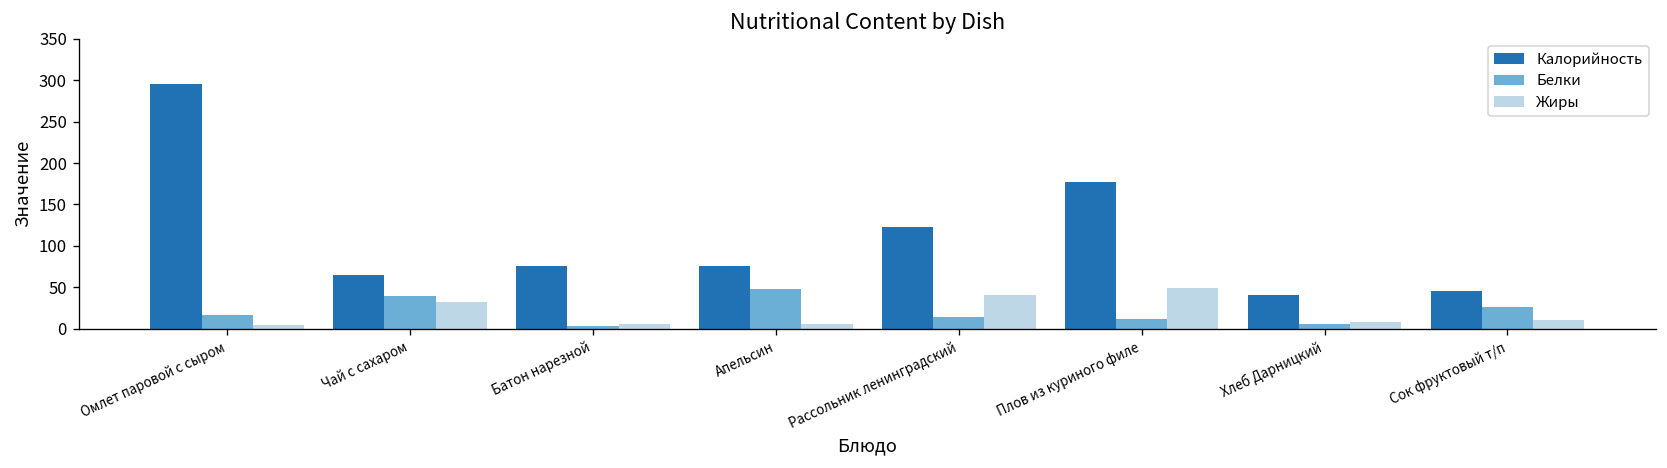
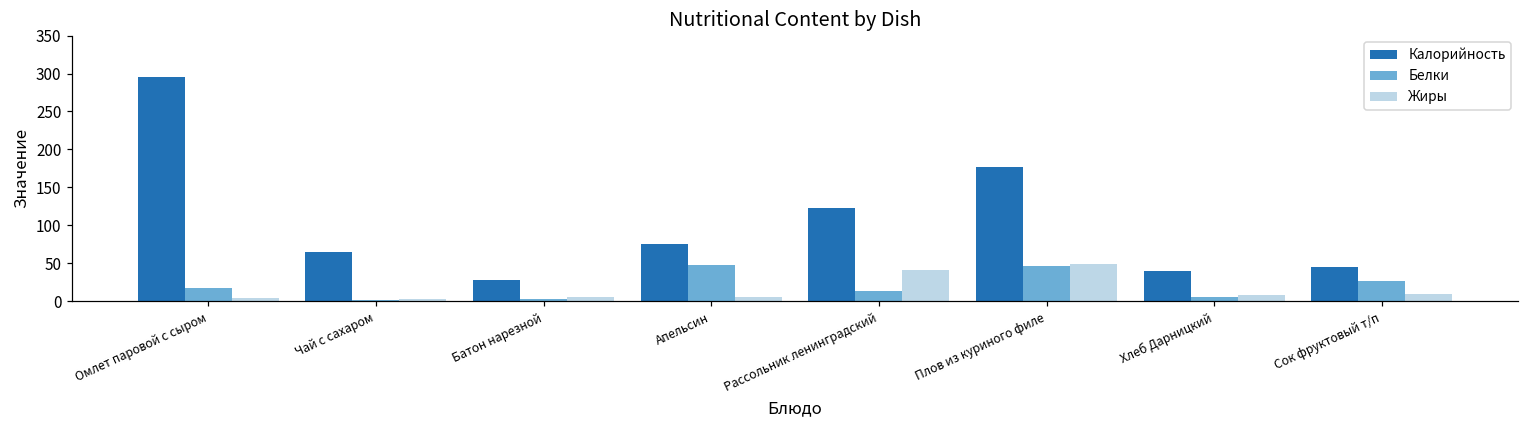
  {
    "Калорийность": {
      "Омлет паровой с сыром": 300,
      "Чай с сахаром": 70,
-     "Батон нарезной": 80,
+     "Батон нарезной": 30,
      "Апельсин": 80,
      "Рассольник ленинградский": 120,
      "Плов из куриного филе": 180,
      "Хлеб Дарницкий": 40,
      "Сок фруктовый т/п": 50
    },
    "Белки": {
      "Омлет паровой с сыром": 20,
-     "Чай с сахаром": 40,
+     "Чай с сахаром": 0,
      "Апельсин": 50,
      "Рассольник ленинградский": 10,
-     "Плов из куриного филе": 10,
+     "Плов из куриного филе": 50,
      "Хлеб Дарницкий": 10,
      "Сок фруктовый т/п": 30
    },
    "Жиры": {
      "Омлет паровой с сыром": 0,
-     "Чай с сахаром": 30,
+     "Чай с сахаром": 0,
      "Батон нарезной": 10,
      "Апельсин": 10,
      "Рассольник ленинградский": 40,
      "Плов из куриного филе": 50,
      "Хлеб Дарницкий": 10,
      "Сок фруктовый т/п": 10
    }
  }
